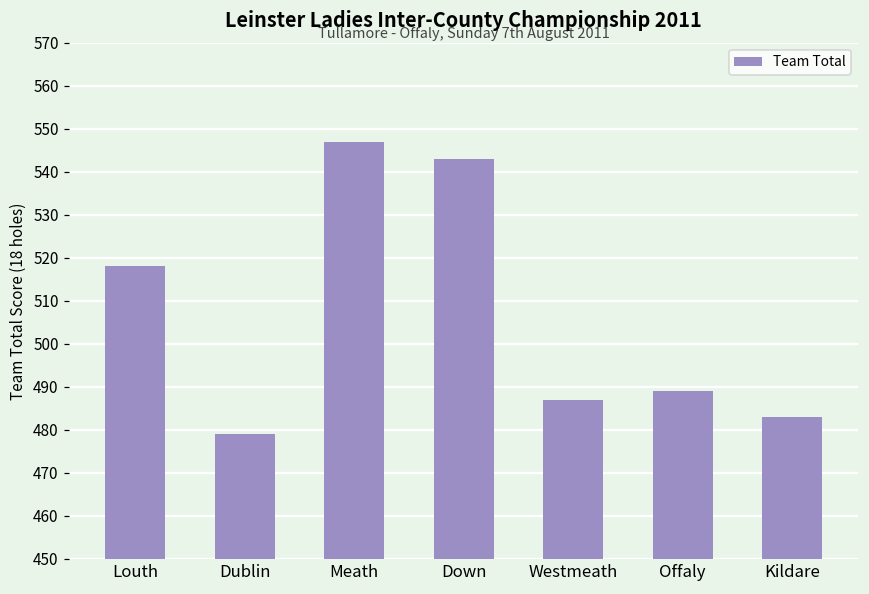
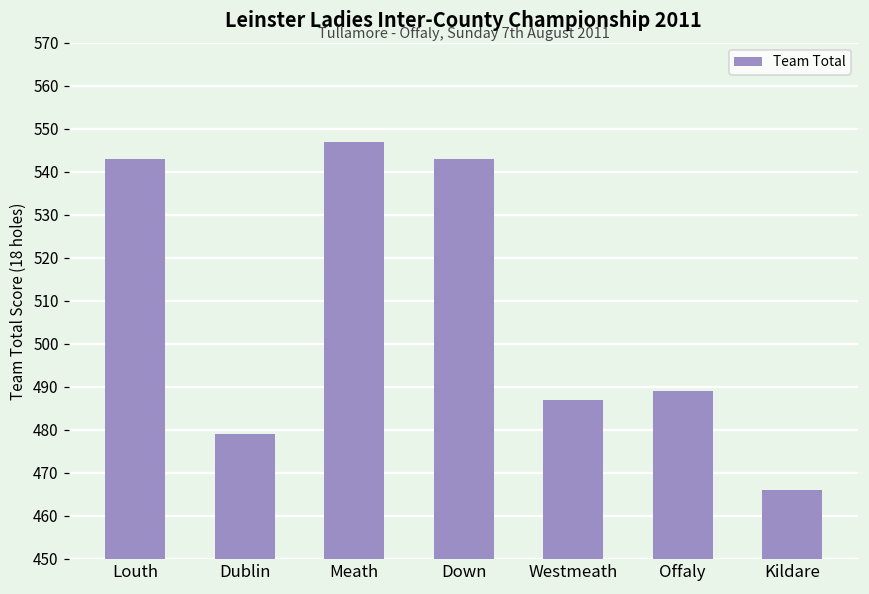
  {
-   "Louth": 518,
+   "Louth": 543,
    "Dublin": 479,
    "Meath": 547,
    "Down": 543,
    "Westmeath": 487,
    "Offaly": 489,
-   "Kildare": 483
+   "Kildare": 466
  }
